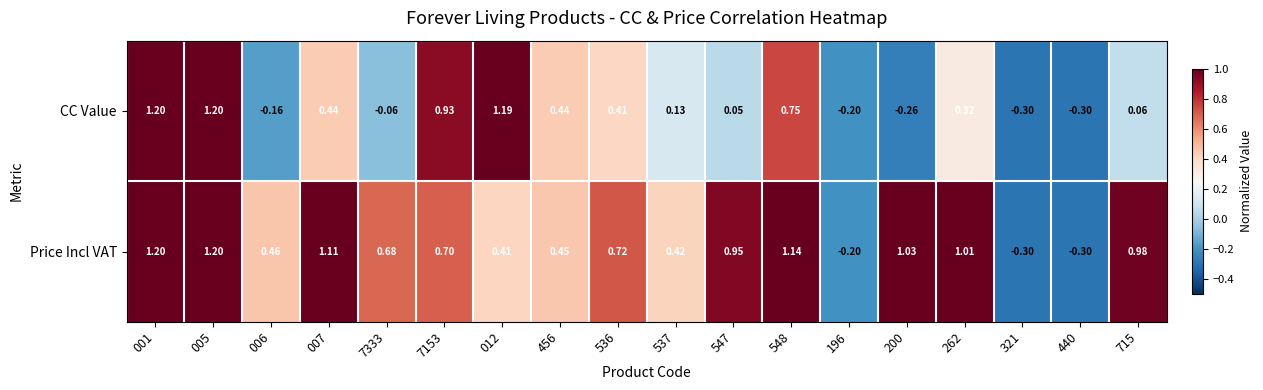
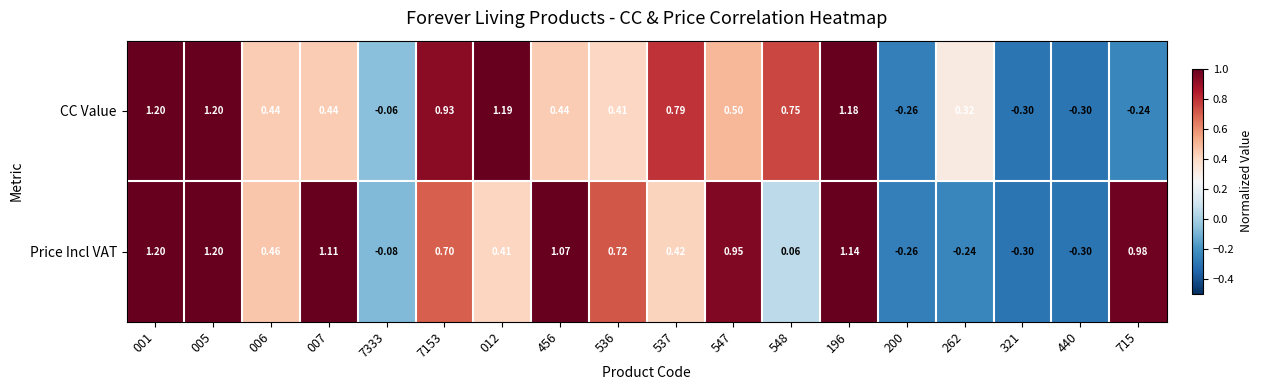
  {
    "CC Value": {
      "001": 1.20,
      "005": 1.20,
-     "006": -0.16,
+     "006": 0.44,
      "007": 0.44,
      "7333": -0.06,
      "7153": 0.93,
      "012": 1.19,
      "456": 0.44,
      "536": 0.41,
-     "537": 0.13,
-     "547": 0.05,
+     "537": 0.79,
+     "547": 0.50,
      "548": 0.75,
-     "196": -0.20,
+     "196": 1.18,
      "200": -0.26,
      "321": -0.30,
      "440": -0.30,
-     "715": 0.06
+     "715": -0.24
    },
    "Price Incl VAT": {
      "001": 1.20,
      "005": 1.20,
      "006": 0.46,
      "007": 1.11,
-     "7333": 0.68,
+     "7333": -0.08,
      "7153": 0.70,
      "012": 0.41,
-     "456": 0.45,
+     "456": 1.07,
      "536": 0.72,
      "537": 0.42,
      "547": 0.95,
-     "548": 1.14,
-     "196": -0.20,
-     "200": 1.03,
-     "262": 1.01,
+     "548": 0.06,
+     "196": 1.14,
+     "200": -0.26,
+     "262": -0.24,
      "321": -0.30,
      "440": -0.30,
      "715": 0.98
    }
  }
